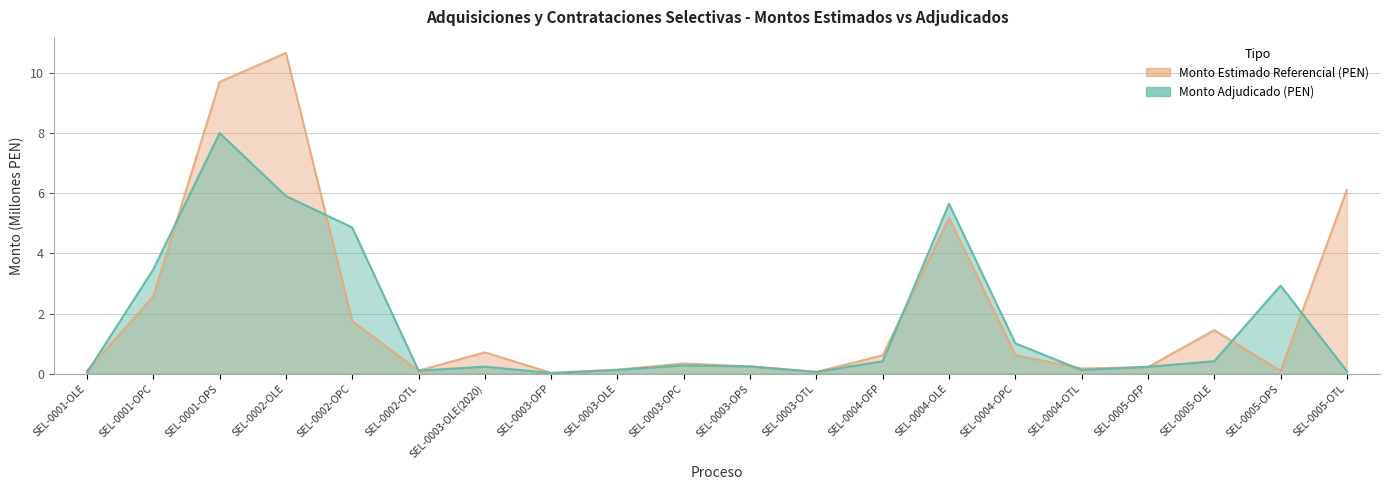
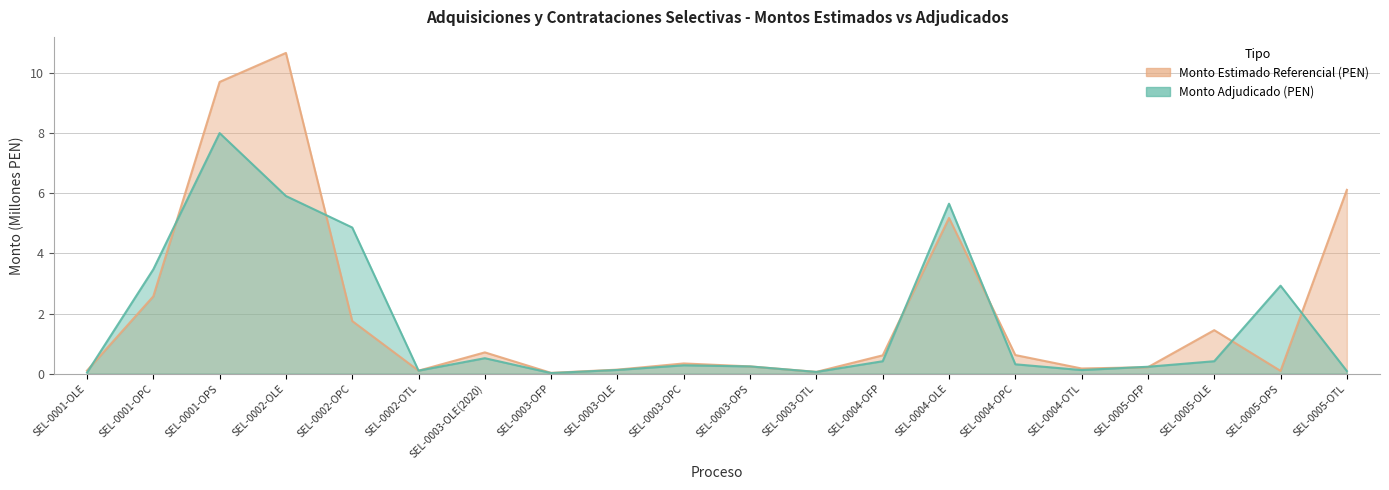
  {
    "Monto Estimado Referencial (PEN)": {
      "SEL-0001-OPC": 2.6,
      "SEL-0001-OPS": 9.7,
      "SEL-0002-OLE": 10.7,
      "SEL-0002-OPC": 1.8,
      "SEL-0003-OLE(2020)": 0.7,
      "SEL-0004-OFP": 0.6,
      "SEL-0004-OLE": 5.2,
      "SEL-0004-OPC": 0.6,
      "SEL-0005-OLE": 1.4,
      "SEL-0005-OPS": 0.1,
      "SEL-0005-OTL": 6.1
    },
    "Monto Adjudicado (PEN)": {
      "SEL-0001-OPC": 3.5,
      "SEL-0001-OPS": 8.0,
      "SEL-0002-OLE": 5.9,
      "SEL-0002-OPC": 4.9,
-     "SEL-0003-OLE(2020)": 0.2,
+     "SEL-0003-OLE(2020)": 0.5,
      "SEL-0004-OFP": 0.4,
      "SEL-0004-OLE": 5.7,
-     "SEL-0004-OPC": 1.0,
+     "SEL-0004-OPC": 0.3,
      "SEL-0005-OLE": 0.4,
      "SEL-0005-OPS": 2.9,
      "SEL-0005-OTL": 0.1
    }
  }
